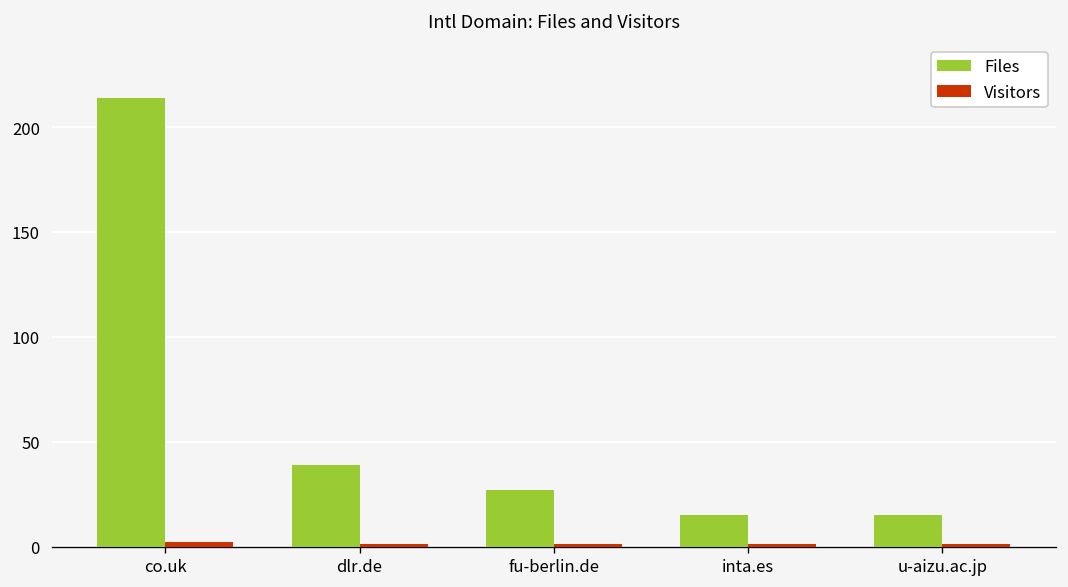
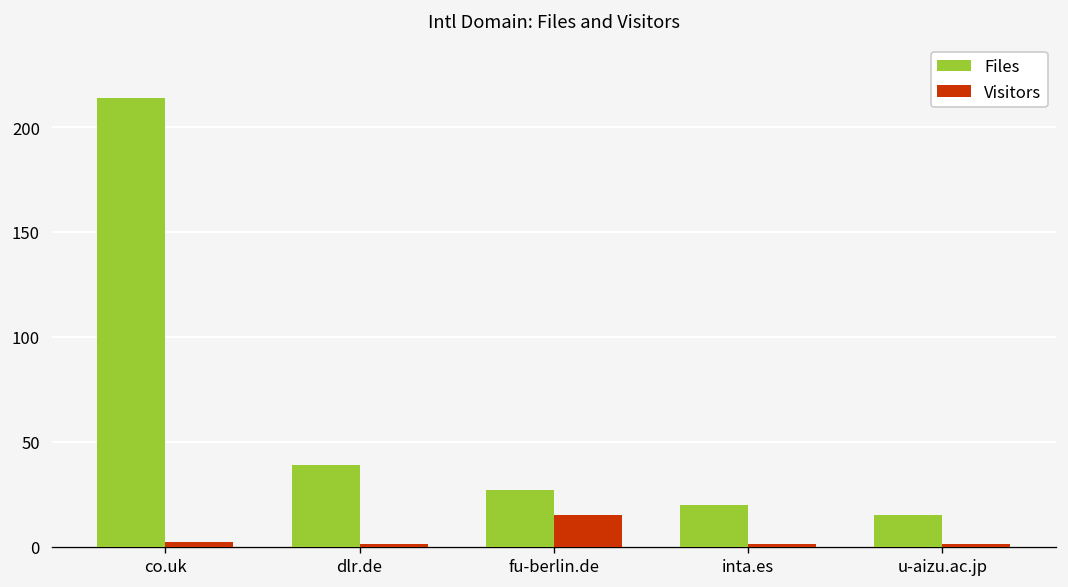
  {
    "Files": {
      "co.uk": 214,
      "dlr.de": 39,
      "fu-berlin.de": 27,
-     "inta.es": 15,
+     "inta.es": 20,
      "u-aizu.ac.jp": 15
    },
    "Visitors": {
      "co.uk": 2,
-     "fu-berlin.de": 1
+     "fu-berlin.de": 15
    }
  }
